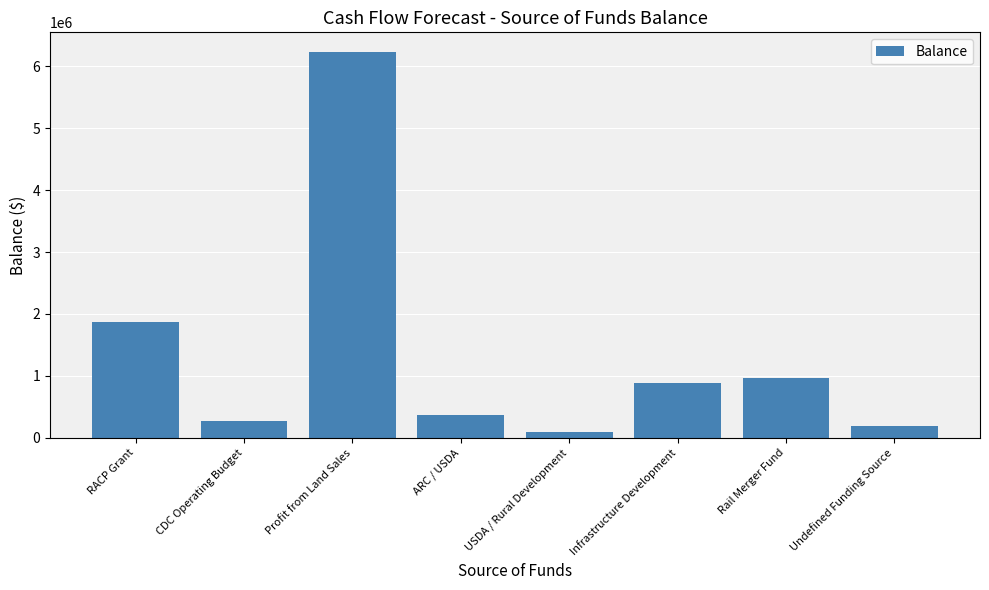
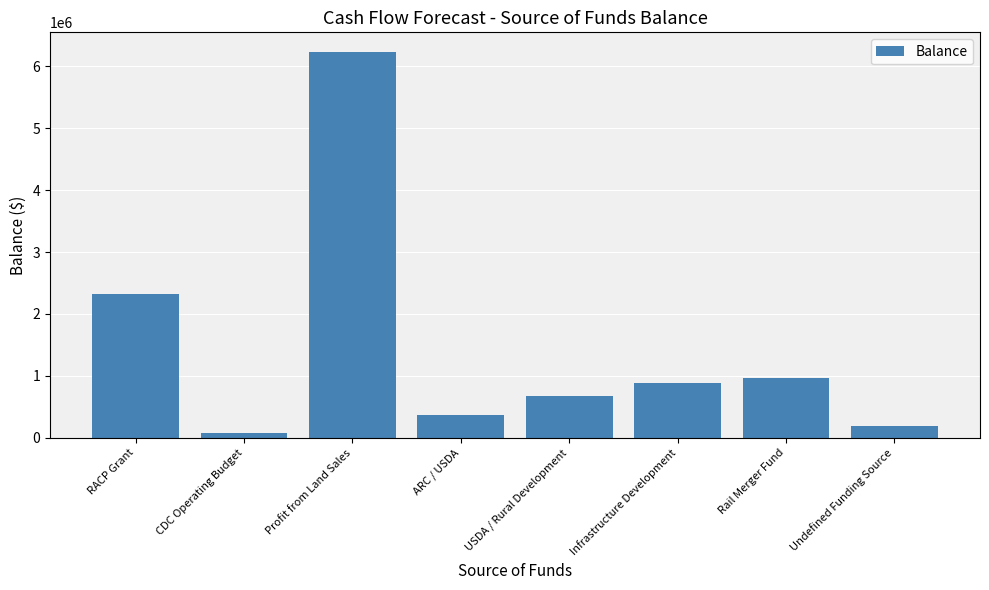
  {
-   "RACP Grant": 1900000,
-   "CDC Operating Budget": 300000,
+   "RACP Grant": 2300000,
+   "CDC Operating Budget": 100000,
    "Profit from Land Sales": 6200000,
    "ARC / USDA": 400000,
-   "USDA / Rural Development": 100000,
+   "USDA / Rural Development": 700000,
    "Infrastructure Development": 900000,
    "Rail Merger Fund": 1000000,
    "Undefined Funding Source": 200000
  }
